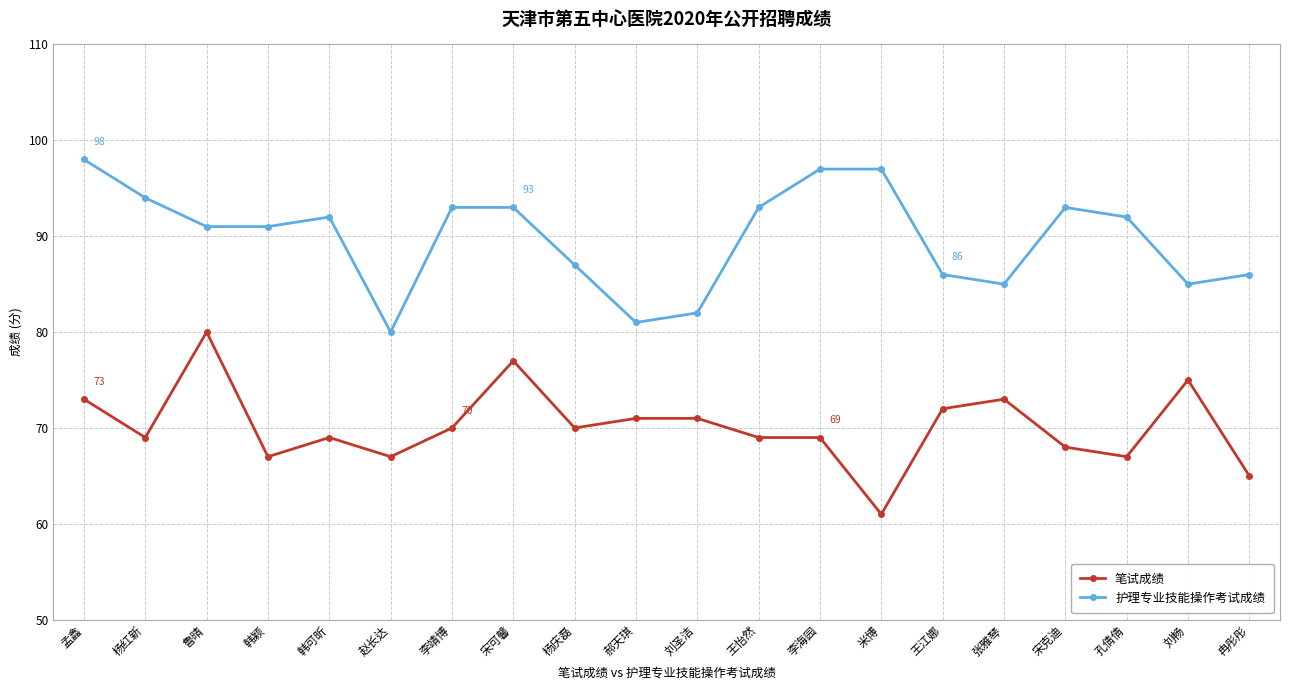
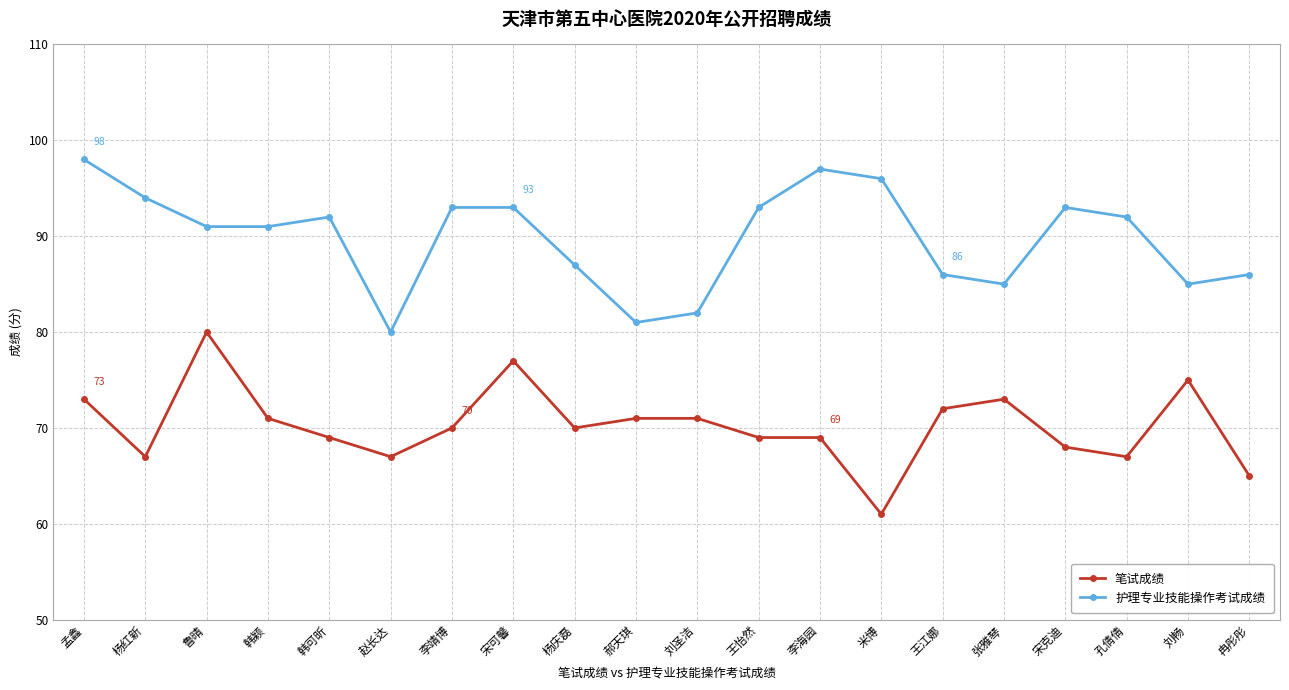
  {
    "笔试成绩": {
-     "杨红新": 69,
+     "杨红新": 67,
      "鲁晴": 80,
-     "韩颖": 67,
+     "韩颖": 71,
      "韩可昕": 69,
      "赵长达": 67,
      "宋可馨": 77,
      "杨庆磊": 70,
      "郝天琪": 71,
      "刘圣洁": 71,
      "王怡然": 69,
      "米博": 61,
      "王江娜": 72,
      "张雅琴": 73,
      "宋克迪": 68,
      "孔倩倩": 67,
      "刘畅": 75,
      "冉彤彤": 65
    },
    "护理专业技能操作考试成绩": {
      "杨红新": 94,
      "鲁晴": 91,
      "韩颖": 91,
      "韩可昕": 92,
      "赵长达": 80,
      "李靖博": 93,
      "杨庆磊": 87,
      "郝天琪": 81,
      "刘圣洁": 82,
      "王怡然": 93,
      "李海园": 97,
-     "米博": 97,
+     "米博": 96,
      "张雅琴": 85,
      "宋克迪": 93,
      "孔倩倩": 92,
      "刘畅": 85,
      "冉彤彤": 86
    }
  }
